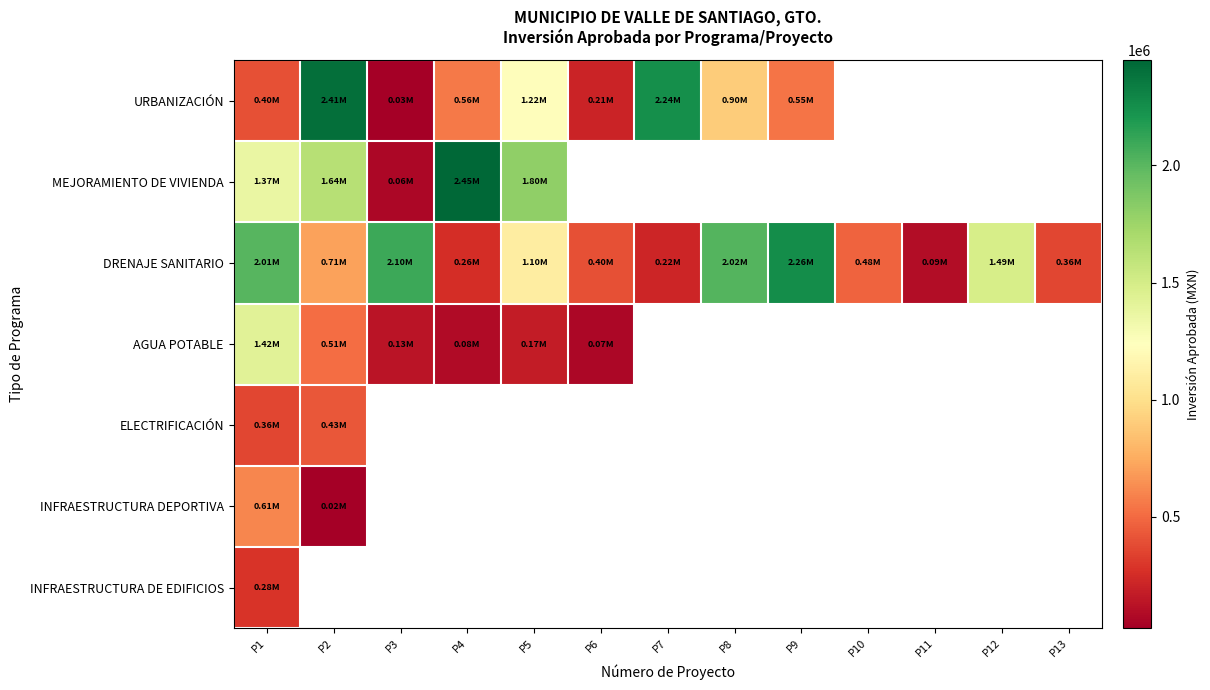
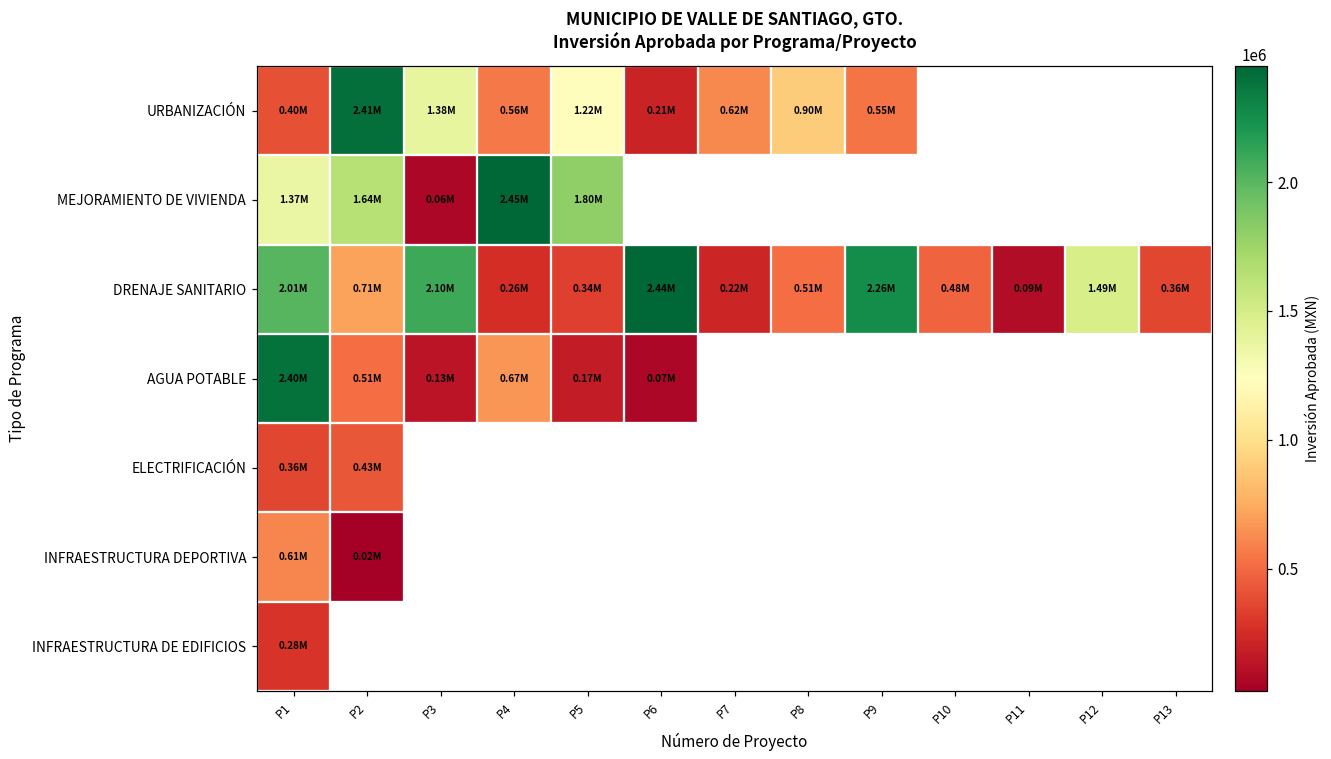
  {
    "URBANIZACIÓN": {
      "P1": "0.40M",
      "P2": "2.41M",
-     "P3": "0.03M",
+     "P3": "1.38M",
      "P4": "0.56M",
      "P5": "1.22M",
      "P6": "0.21M",
-     "P7": "2.24M",
+     "P7": "0.62M",
      "P8": "0.90M",
      "P9": "0.55M"
    },
    "MEJORAMIENTO DE VIVIENDA": {
      "P1": "1.37M",
      "P2": "1.64M",
      "P3": "0.06M",
      "P4": "2.45M",
      "P5": "1.80M"
    },
    "DRENAJE SANITARIO": {
      "P1": "2.01M",
      "P2": "0.71M",
      "P3": "2.10M",
      "P4": "0.26M",
-     "P5": "1.10M",
-     "P6": "0.40M",
+     "P5": "0.34M",
+     "P6": "2.44M",
      "P7": "0.22M",
-     "P8": "2.02M",
+     "P8": "0.51M",
      "P9": "2.26M",
      "P10": "0.48M",
      "P11": "0.09M",
      "P12": "1.49M",
      "P13": "0.36M"
    },
    "AGUA POTABLE": {
-     "P1": "1.42M",
+     "P1": "2.40M",
      "P2": "0.51M",
      "P3": "0.13M",
-     "P4": "0.08M",
+     "P4": "0.67M",
      "P5": "0.17M",
      "P6": "0.07M"
    },
    "ELECTRIFICACIÓN": {
      "P1": "0.36M",
      "P2": "0.43M"
    },
    "INFRAESTRUCTURA DEPORTIVA": {
      "P1": "0.61M",
      "P2": "0.02M"
    },
    "INFRAESTRUCTURA DE EDIFICIOS": {
      "P1": "0.28M"
    }
  }
